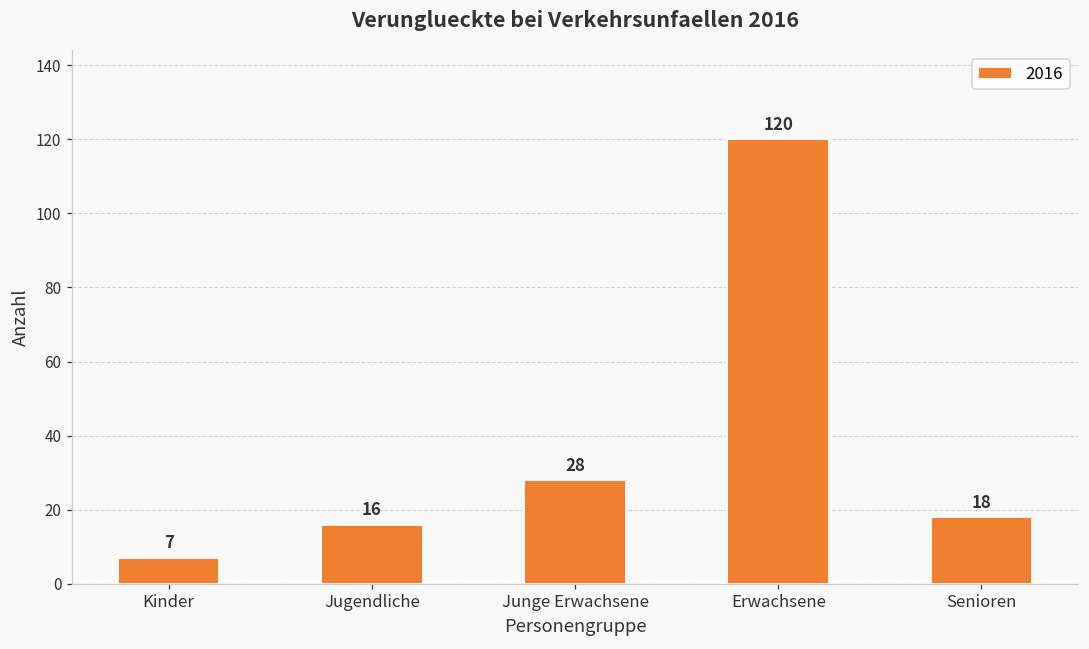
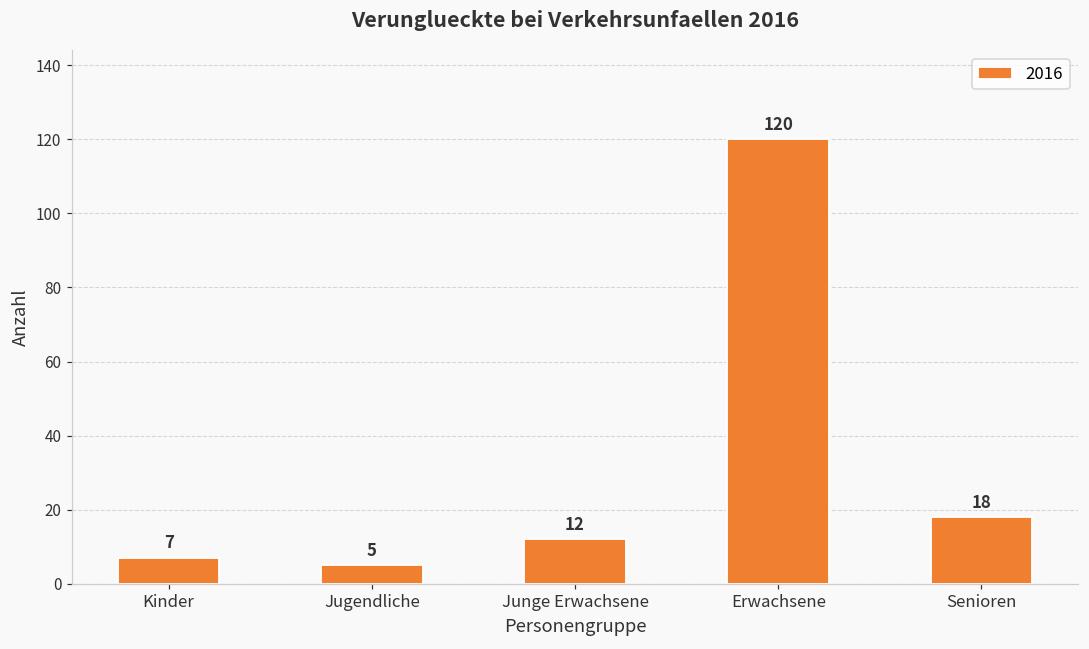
  {
    "Kinder": 7,
-   "Jugendliche": 16,
-   "Junge Erwachsene": 28,
+   "Jugendliche": 5,
+   "Junge Erwachsene": 12,
    "Erwachsene": 120,
    "Senioren": 18
  }
